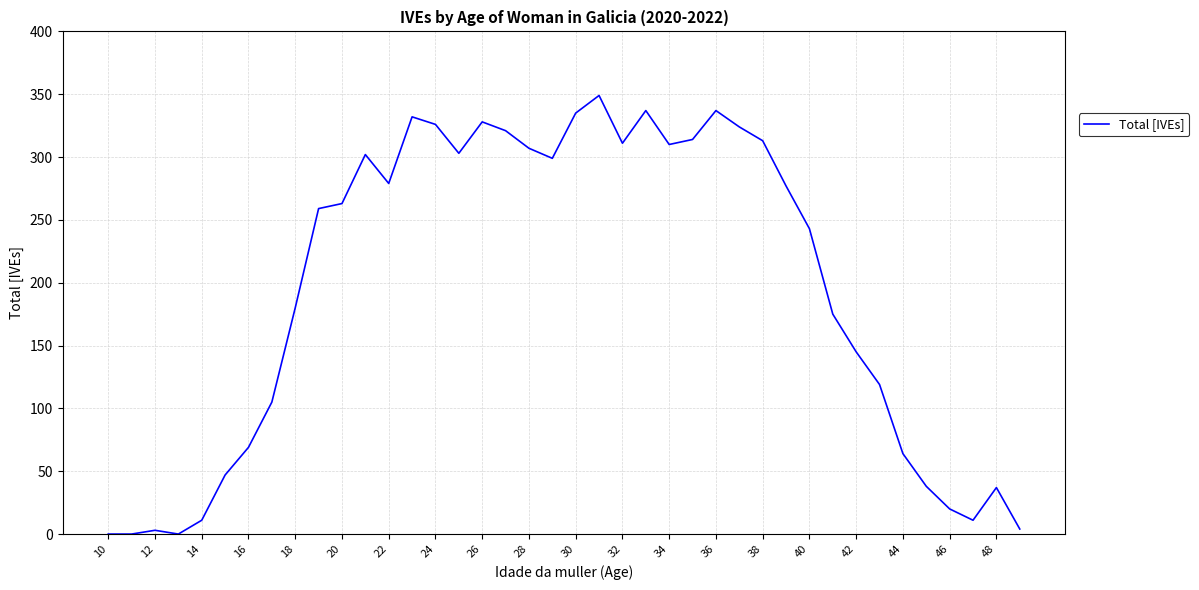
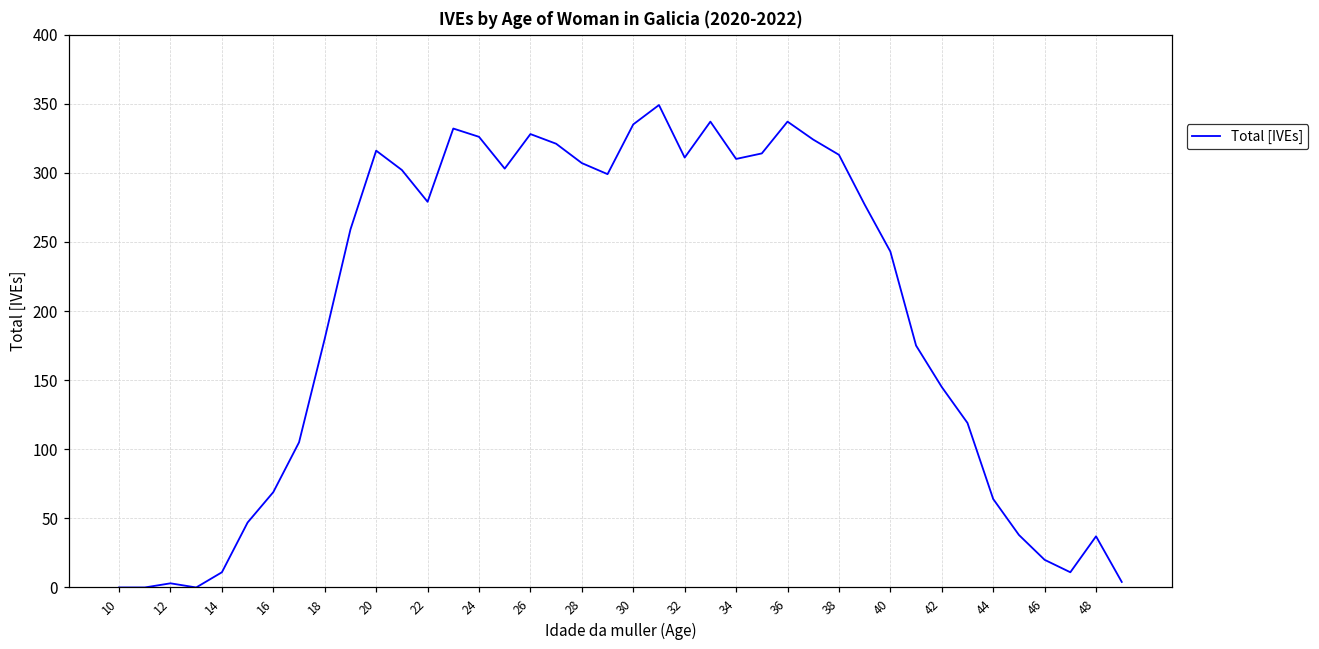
  {
    "10": 0,
    "12": 3,
    "14": 11,
    "16": 69,
    "18": 180,
-   "20": 263,
+   "20": 316,
    "22": 279,
    "24": 326,
    "26": 328,
    "28": 307,
    "30": 335,
    "32": 311,
    "34": 310,
    "36": 337,
    "38": 313,
    "40": 243,
    "42": 145,
    "44": 64,
    "46": 20,
    "48": 37
  }
